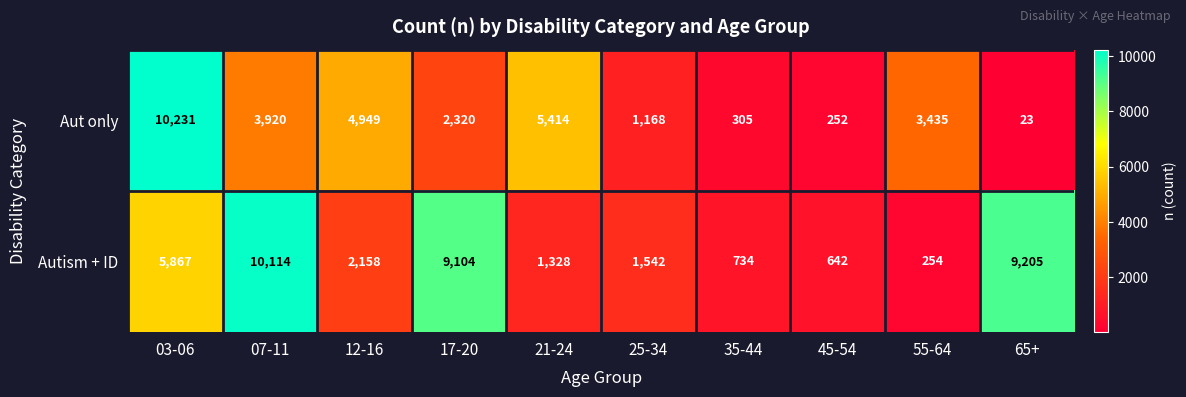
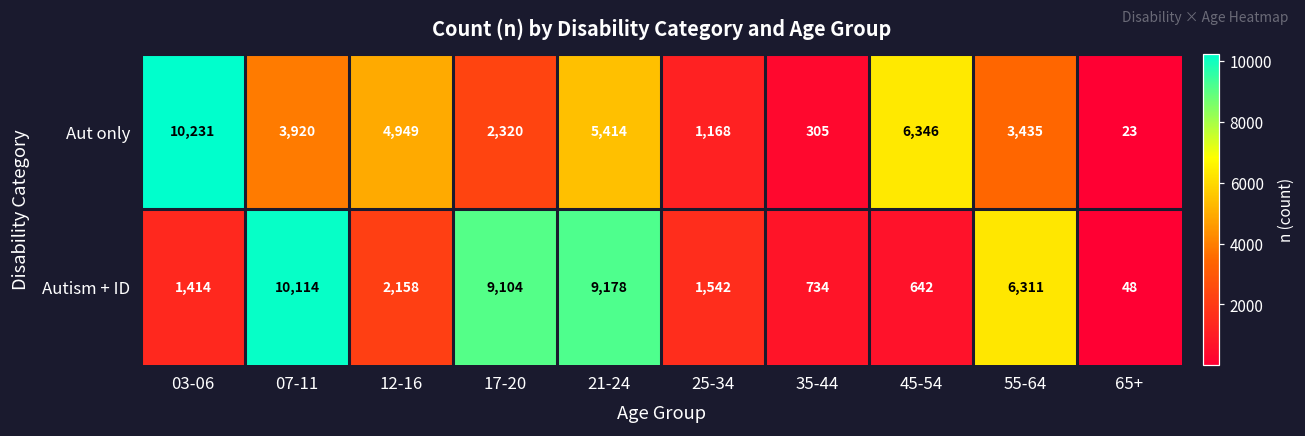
  {
    "Aut only": {
      "03-06": "10,231",
      "07-11": "3,920",
      "12-16": "4,949",
      "17-20": "2,320",
      "21-24": "5,414",
      "25-34": "1,168",
      "35-44": "305",
-     "45-54": "252",
+     "45-54": "6,346",
      "55-64": "3,435",
      "65+": "23"
    },
    "Autism + ID": {
-     "03-06": "5,867",
+     "03-06": "1,414",
      "07-11": "10,114",
      "12-16": "2,158",
      "17-20": "9,104",
-     "21-24": "1,328",
+     "21-24": "9,178",
      "25-34": "1,542",
      "35-44": "734",
      "45-54": "642",
-     "55-64": "254",
-     "65+": "9,205"
+     "55-64": "6,311",
+     "65+": "48"
    }
  }
